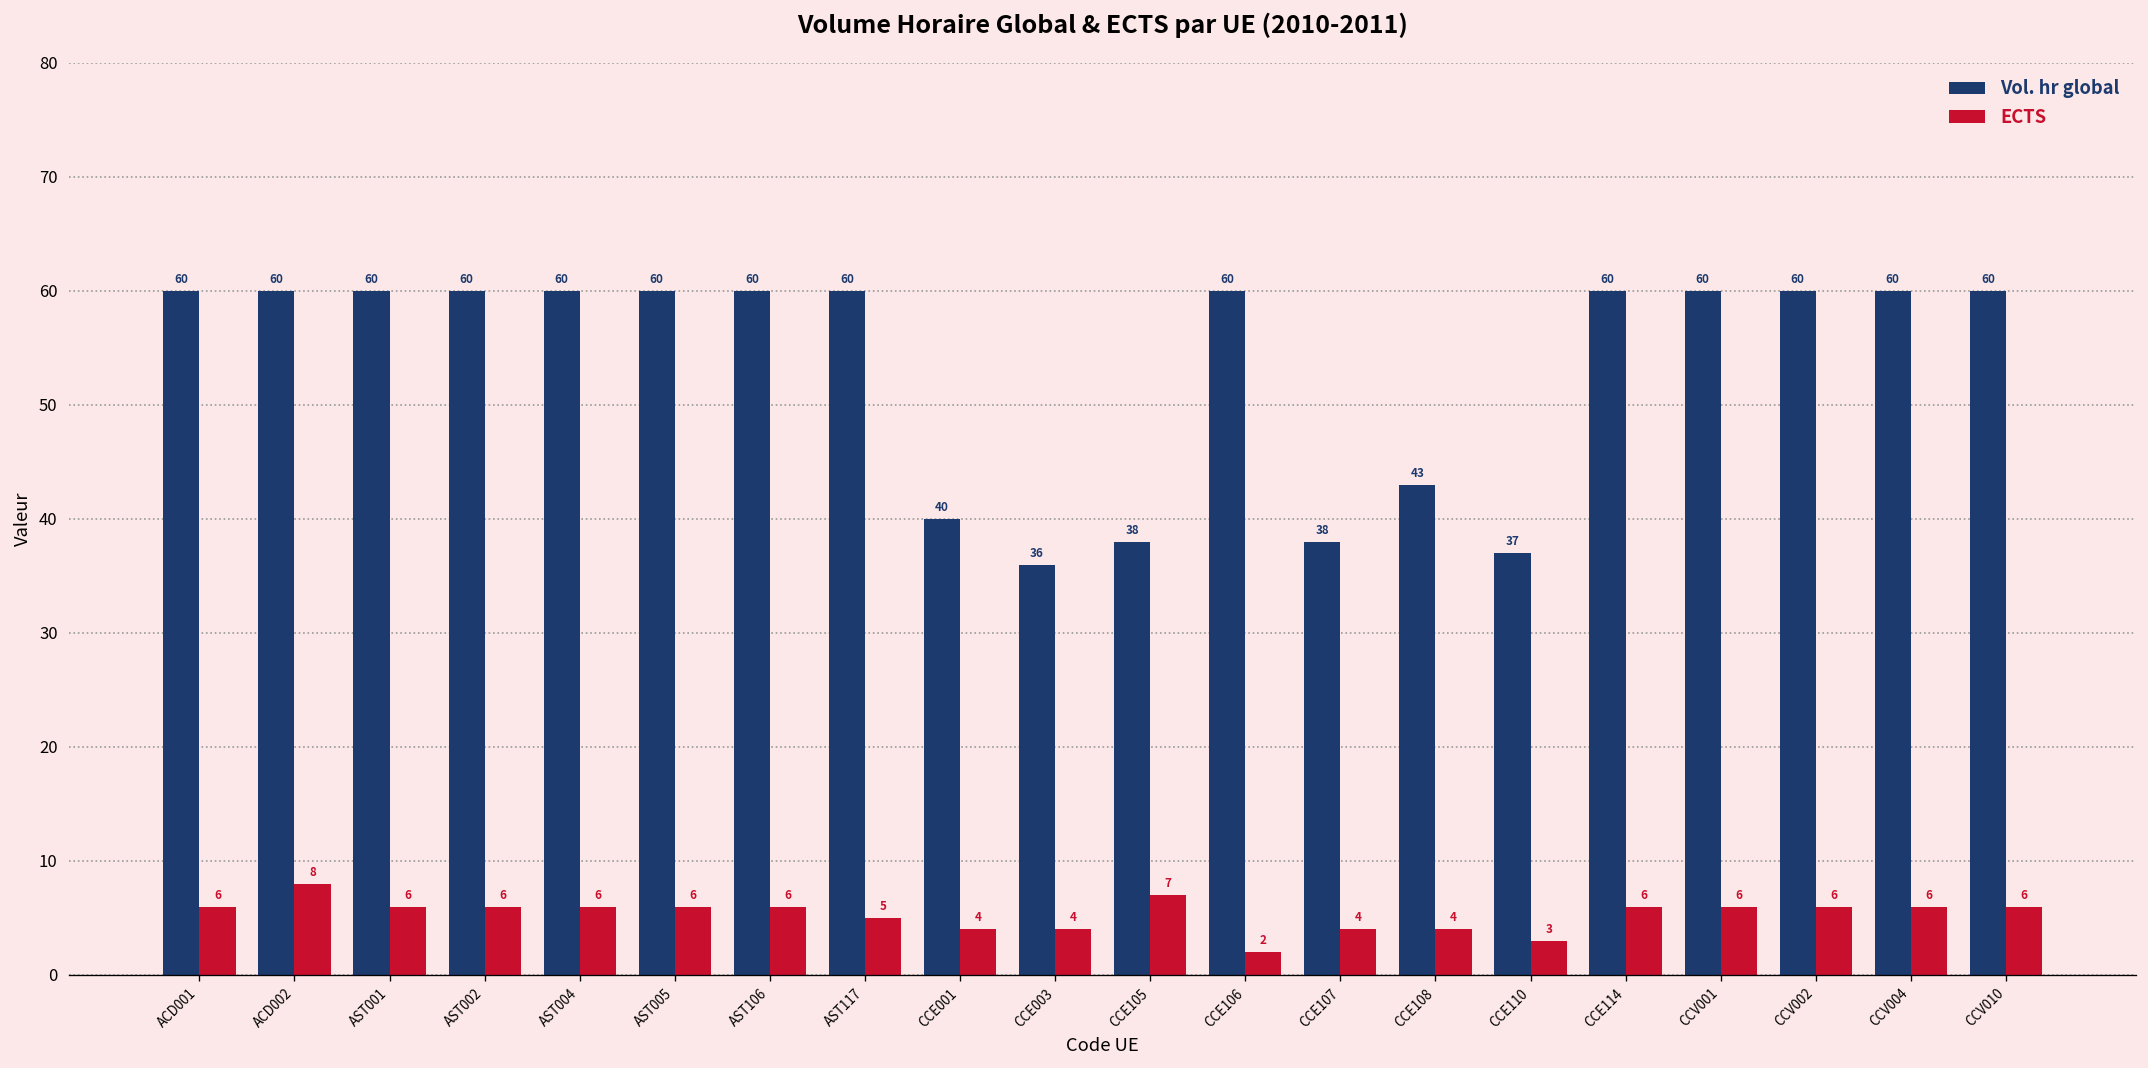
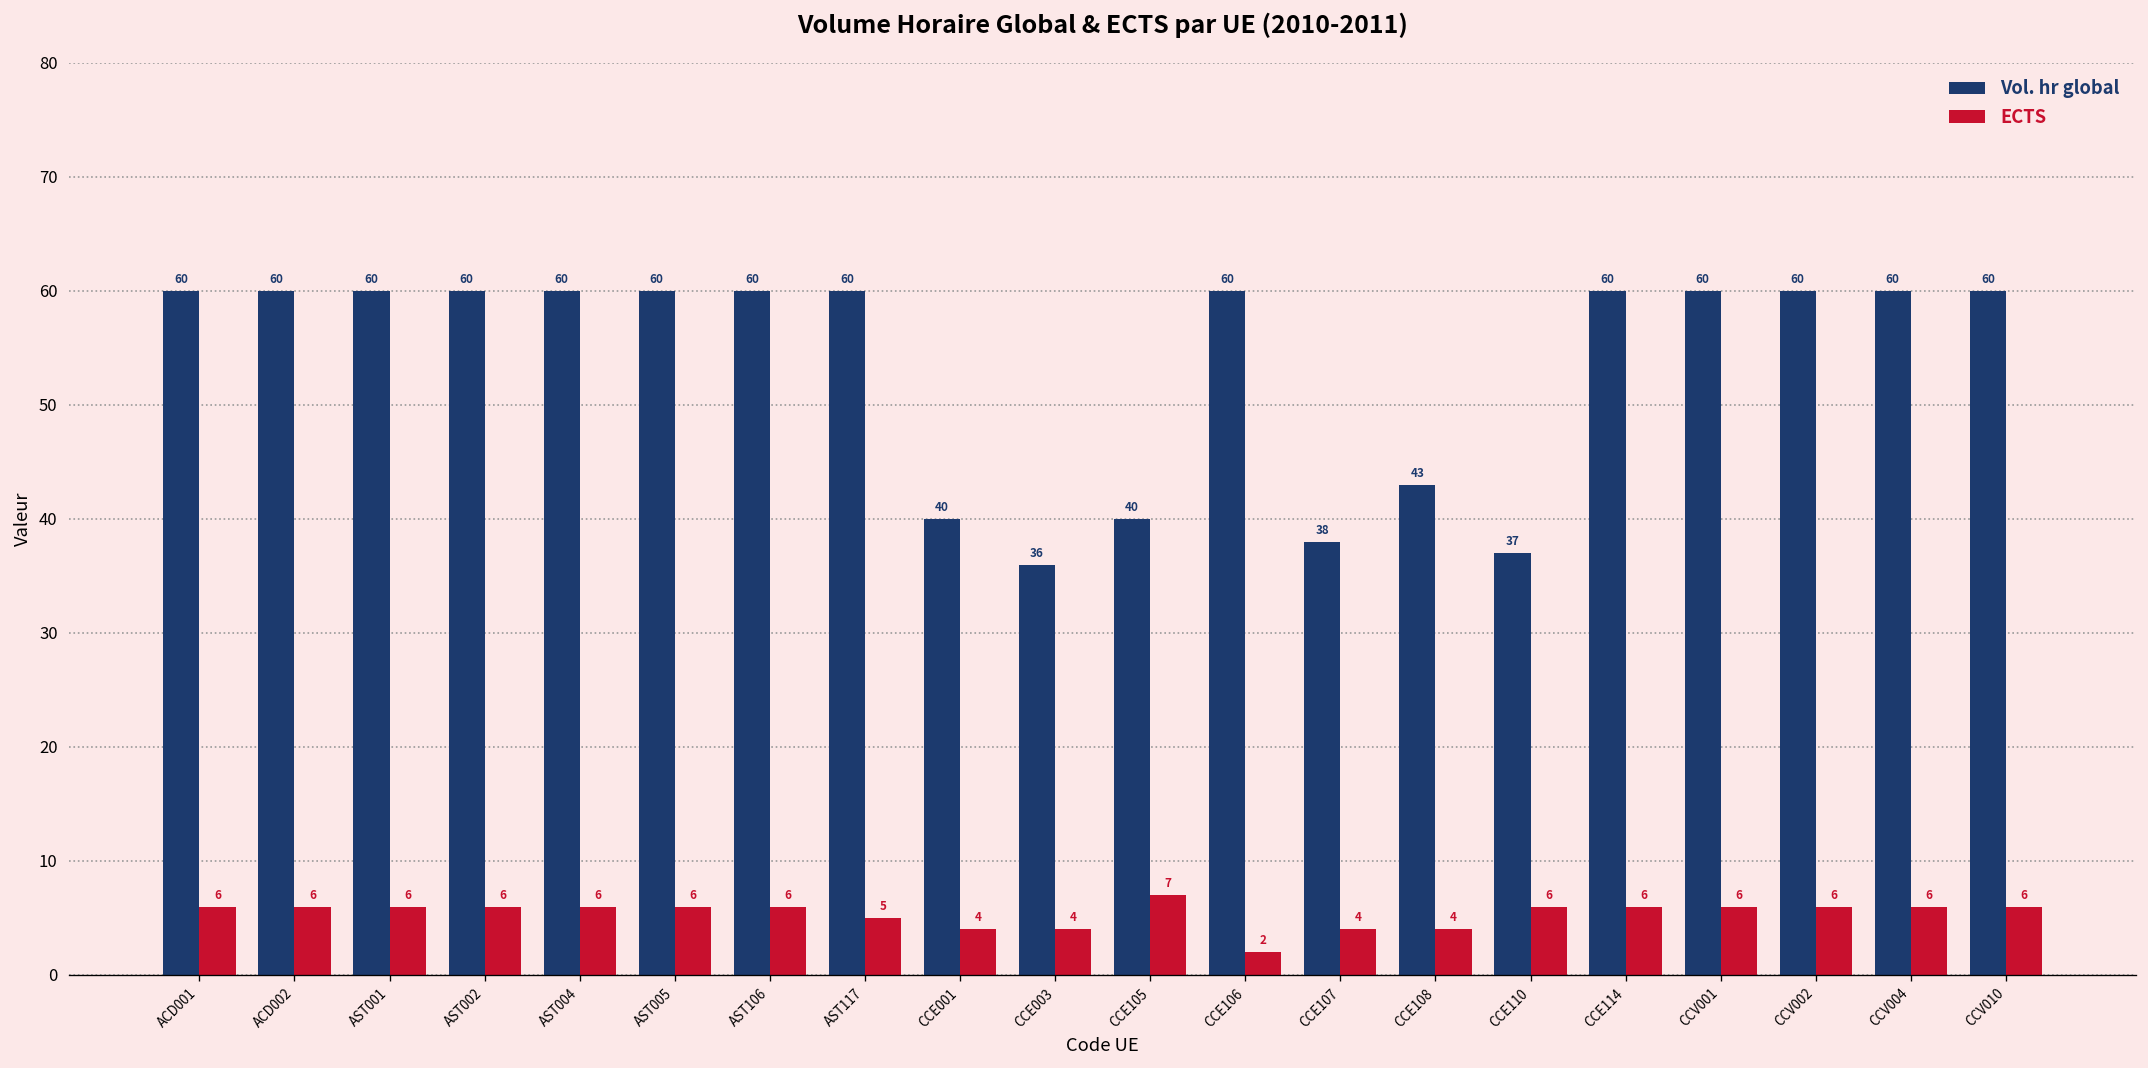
  {
    "Vol. hr global": {
      "ACD001": 60,
      "ACD002": 60,
      "AST001": 60,
      "AST002": 60,
      "AST004": 60,
      "AST005": 60,
      "AST106": 60,
      "AST117": 60,
      "CCE001": 40,
      "CCE003": 36,
-     "CCE105": 38,
+     "CCE105": 40,
      "CCE106": 60,
      "CCE107": 38,
      "CCE108": 43,
      "CCE110": 37,
      "CCE114": 60,
      "CCV001": 60,
      "CCV002": 60,
      "CCV004": 60,
      "CCV010": 60
    },
    "ECTS": {
      "ACD001": 6,
-     "ACD002": 8,
+     "ACD002": 6,
      "AST001": 6,
      "AST002": 6,
      "AST004": 6,
      "AST005": 6,
      "AST106": 6,
      "AST117": 5,
      "CCE001": 4,
      "CCE003": 4,
      "CCE105": 7,
      "CCE106": 2,
      "CCE107": 4,
      "CCE108": 4,
-     "CCE110": 3,
+     "CCE110": 6,
      "CCE114": 6,
      "CCV001": 6,
      "CCV002": 6,
      "CCV004": 6,
      "CCV010": 6
    }
  }
